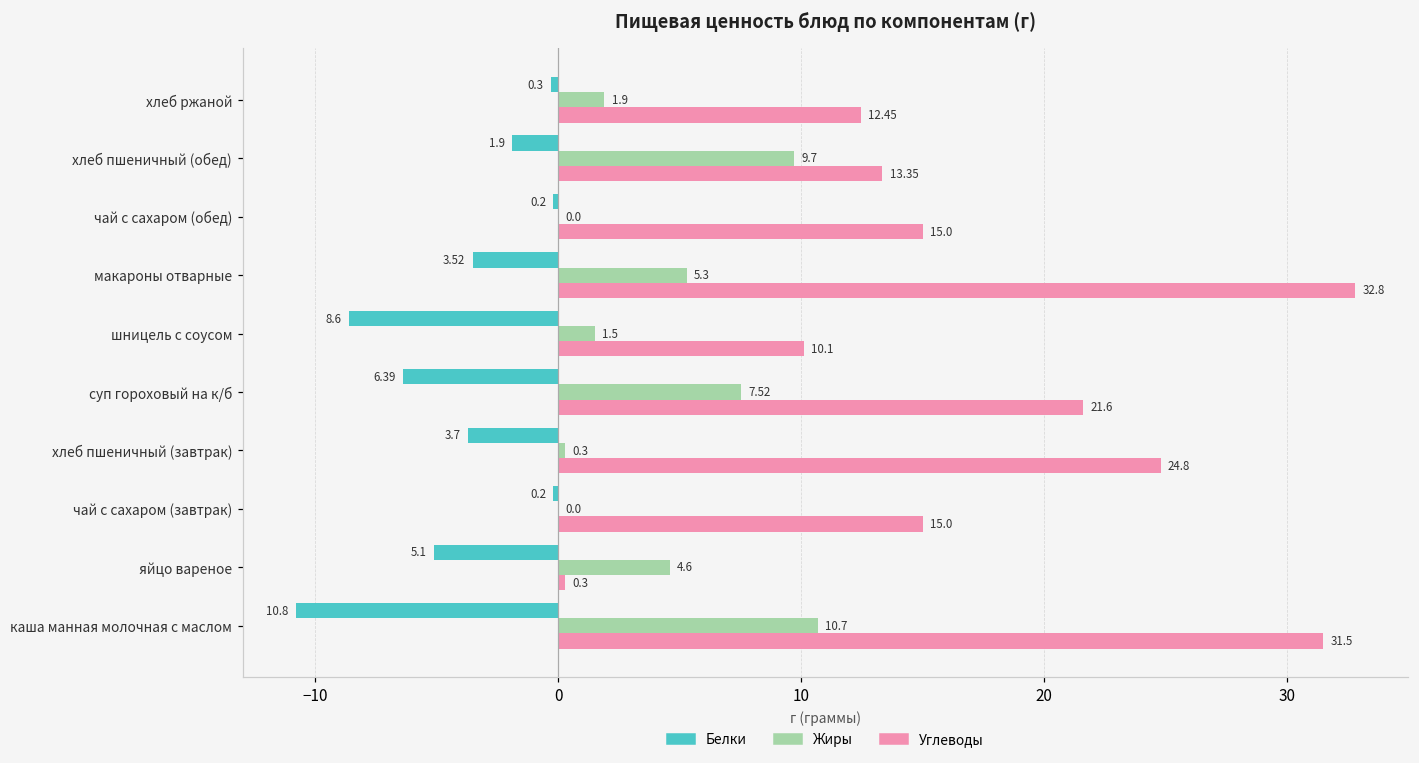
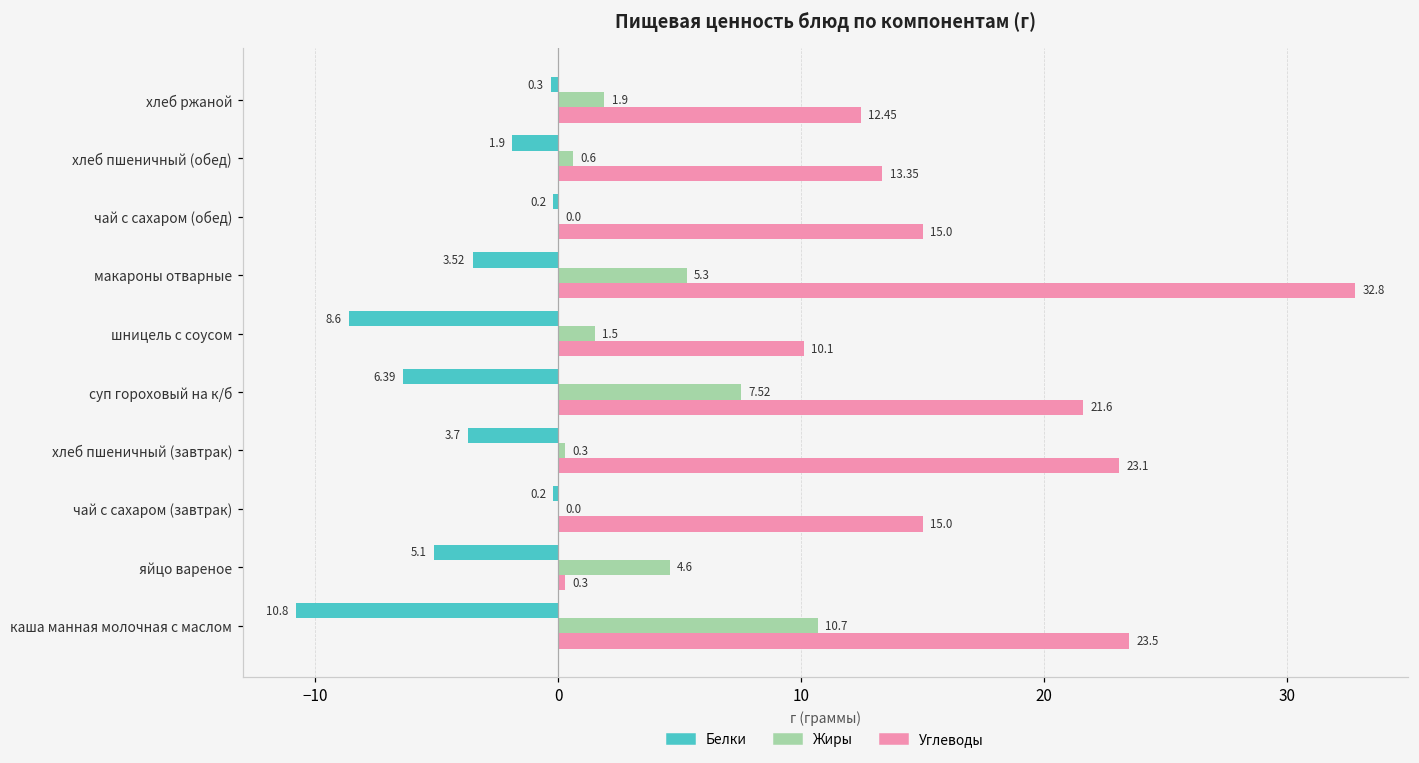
  {
    "Углеводы": {
      "хлеб ржаной": 12.45,
      "хлеб пшеничный (обед)": 13.35,
      "чай с сахаром (обед)": 15.0,
      "макароны отварные": 32.8,
      "шницель с соусом": 10.1,
      "суп гороховый на к/б": 21.6,
-     "хлеб пшеничный (завтрак)": 24.8,
+     "хлеб пшеничный (завтрак)": 23.1,
      "чай с сахаром (завтрак)": 15.0,
      "яйцо вареное": 0.3,
-     "каша манная молочная с маслом": 31.5
+     "каша манная молочная с маслом": 23.5
    },
    "Жиры": {
      "хлеб ржаной": 1.9,
-     "хлеб пшеничный (обед)": 9.7,
+     "хлеб пшеничный (обед)": 0.6,
      "чай с сахаром (обед)": 0.0,
      "макароны отварные": 5.3,
      "шницель с соусом": 1.5,
      "суп гороховый на к/б": 7.52,
      "хлеб пшеничный (завтрак)": 0.3,
      "чай с сахаром (завтрак)": 0.0,
      "яйцо вареное": 4.6,
      "каша манная молочная с маслом": 10.7
    }
  }
